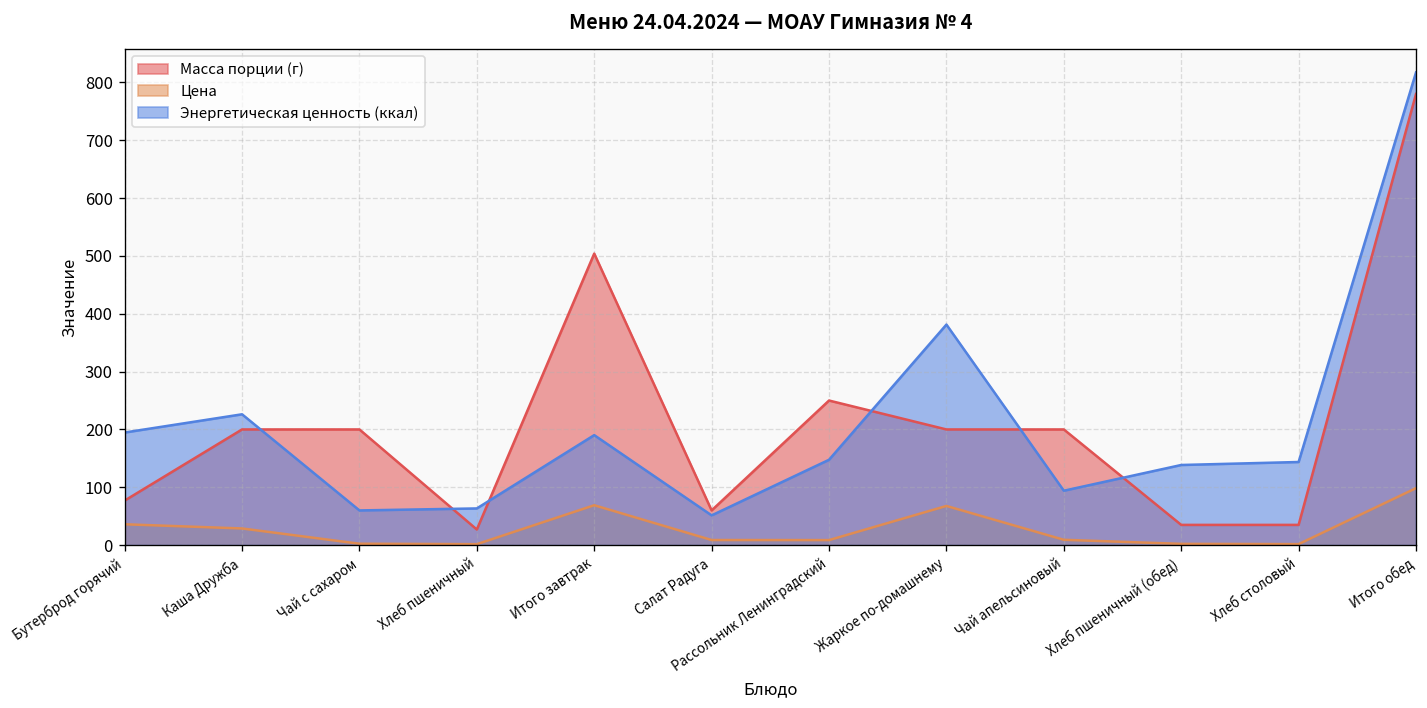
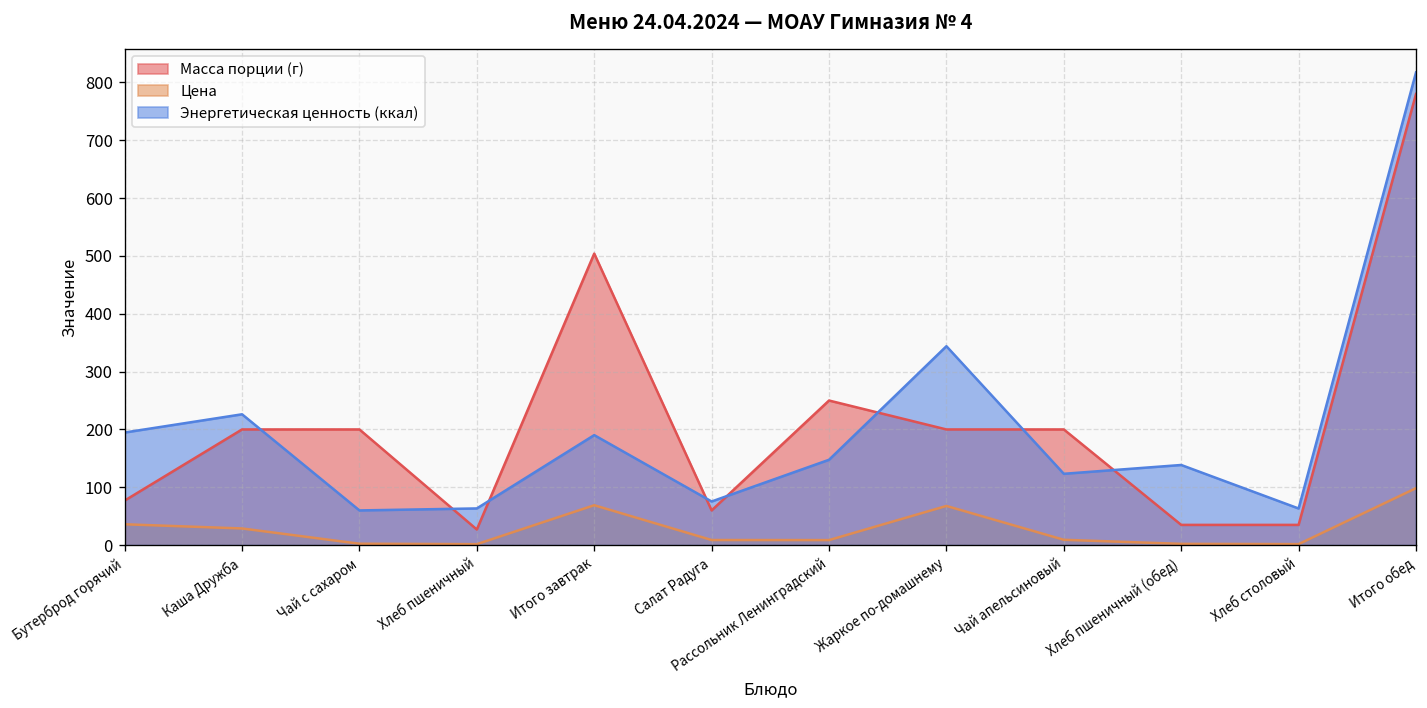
  {
    "Энергетическая ценность (ккал)": {
      "Бутерброд горячий": 190,
      "Каша Дружба": 230,
      "Чай с сахаром": 60,
      "Хлеб пшеничный": 60,
      "Итого завтрак": 190,
-     "Салат Радуга": 50,
+     "Салат Радуга": 80,
      "Рассольник Ленинградский": 150,
-     "Жаркое по-домашнему": 380,
-     "Чай апельсиновый": 90,
+     "Жаркое по-домашнему": 340,
+     "Чай апельсиновый": 120,
      "Хлеб пшеничный (обед)": 140,
-     "Хлеб столовый": 140,
+     "Хлеб столовый": 60,
      "Итого обед": 820
    }
  }
